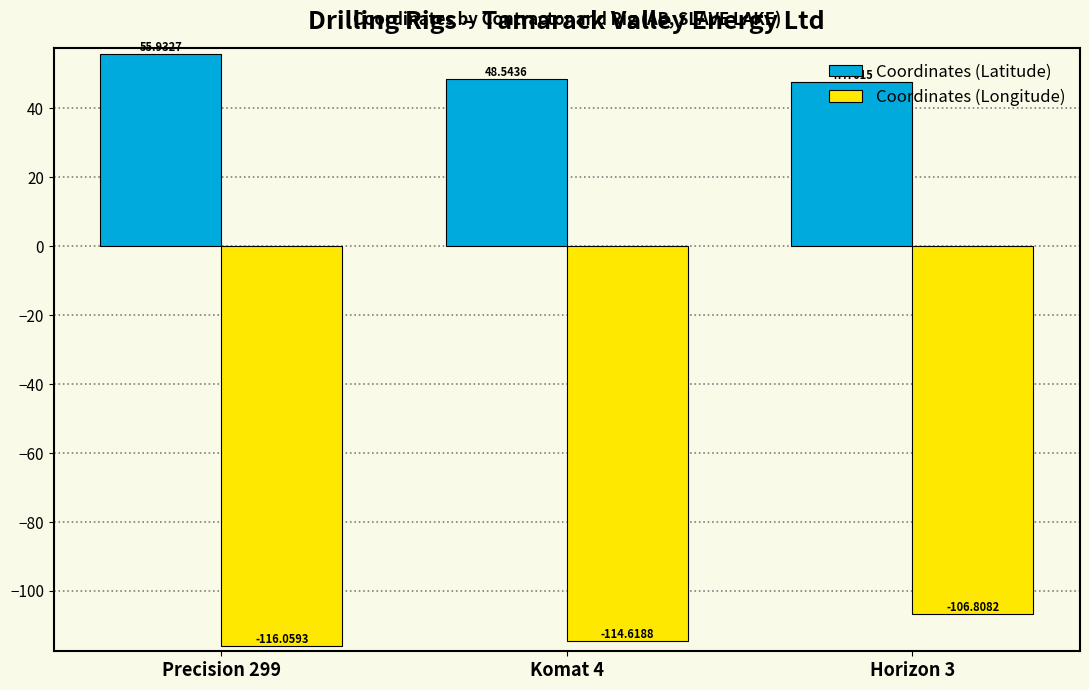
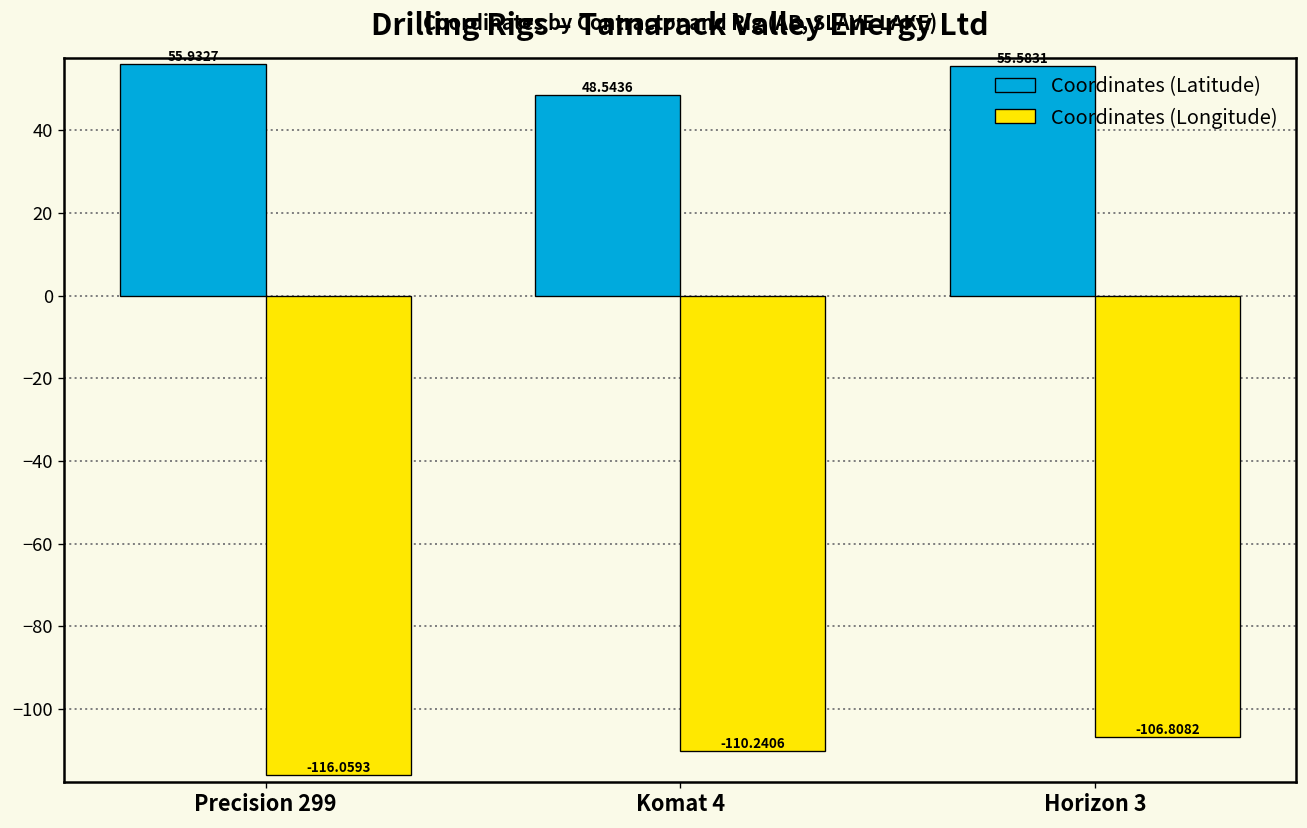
  {
    "Coordinates (Latitude)": {
      "Precision 299": 55.9327,
      "Komat 4": 48.5436,
-     "Horizon 3": 47.7615
+     "Horizon 3": 55.5831
    },
    "Coordinates (Longitude)": {
      "Precision 299": -116.0593,
-     "Komat 4": -114.6188,
+     "Komat 4": -110.2406,
      "Horizon 3": -106.8082
    }
  }
